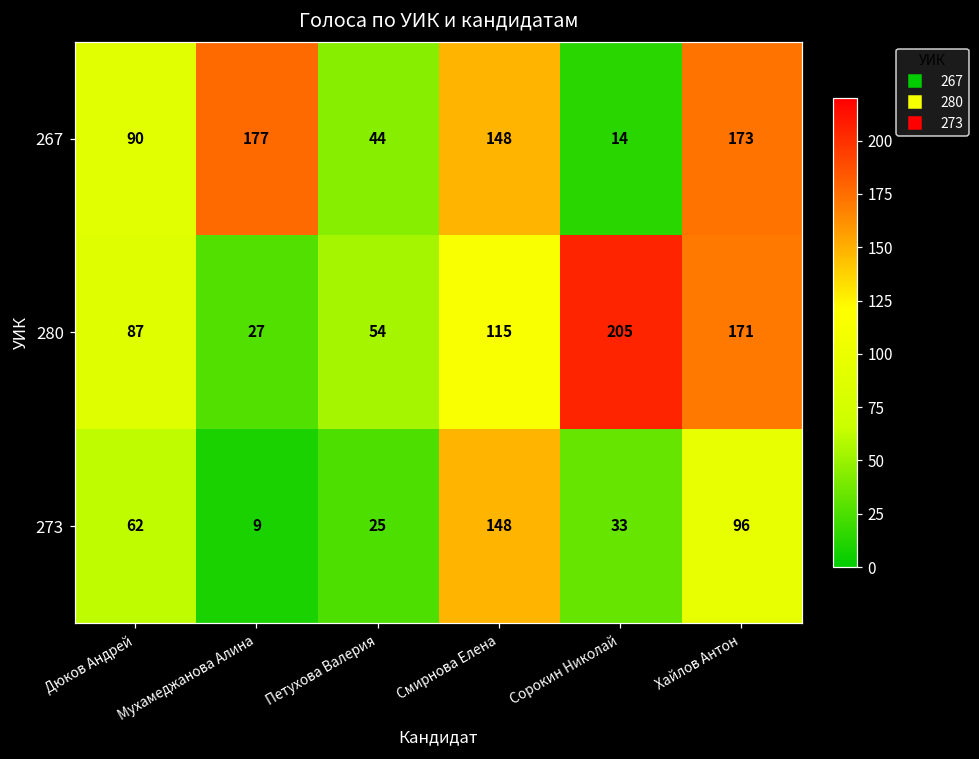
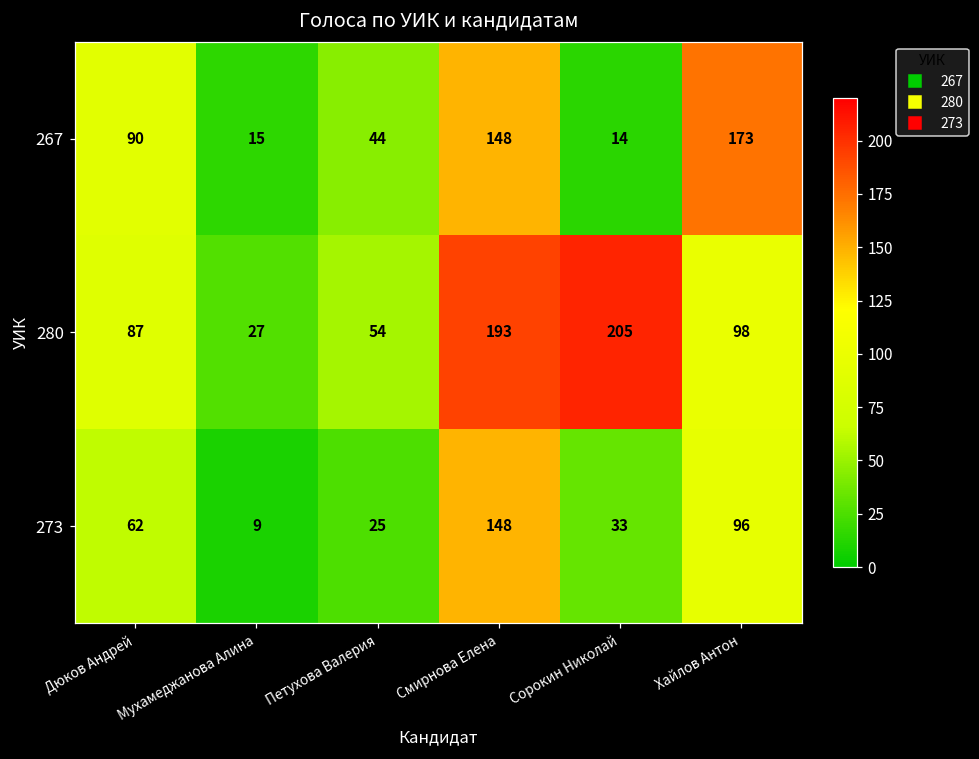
  {
    "267": {
      "Дюков Андрей": 90,
-     "Мухамеджанова Алина": 177,
+     "Мухамеджанова Алина": 15,
      "Петухова Валерия": 44,
      "Смирнова Елена": 148,
      "Сорокин Николай": 14,
      "Хайлов Антон": 173
    },
    "280": {
      "Дюков Андрей": 87,
      "Мухамеджанова Алина": 27,
      "Петухова Валерия": 54,
-     "Смирнова Елена": 115,
+     "Смирнова Елена": 193,
      "Сорокин Николай": 205,
-     "Хайлов Антон": 171
+     "Хайлов Антон": 98
    },
    "273": {
      "Дюков Андрей": 62,
      "Мухамеджанова Алина": 9,
      "Петухова Валерия": 25,
      "Смирнова Елена": 148,
      "Сорокин Николай": 33,
      "Хайлов Антон": 96
    }
  }
